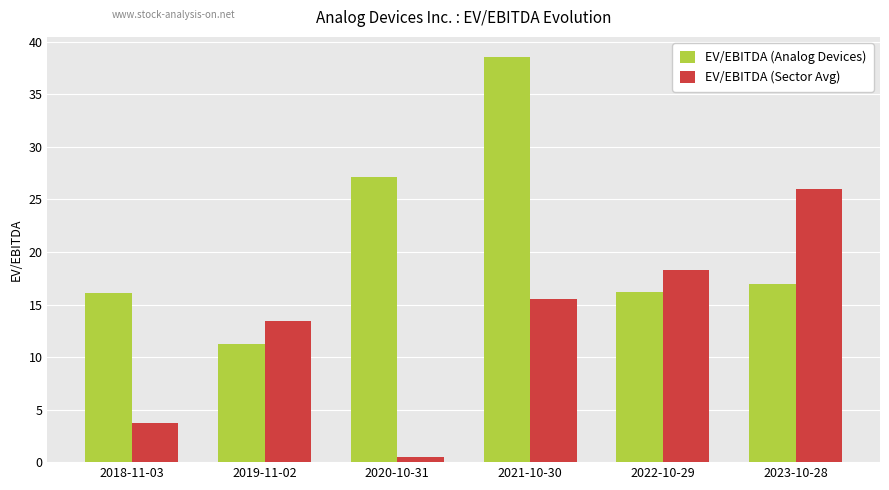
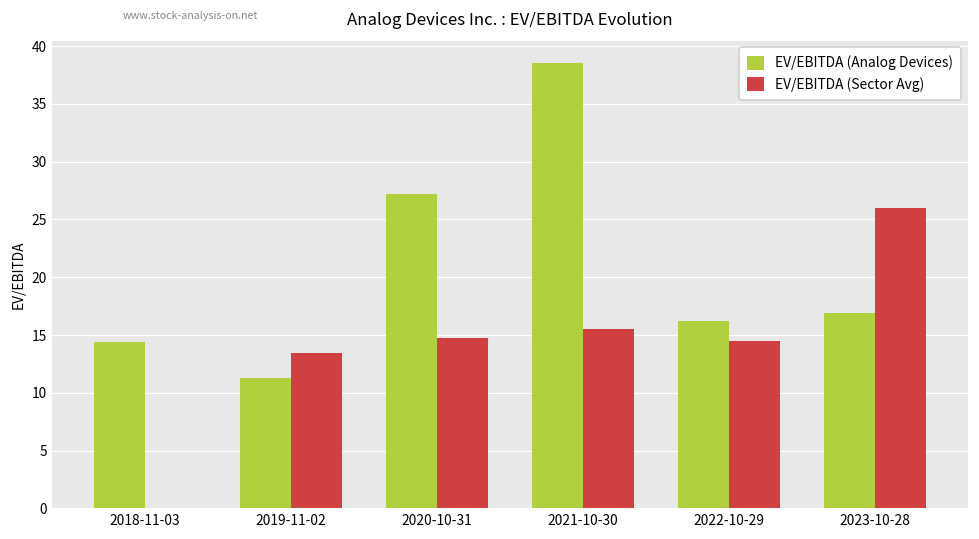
  {
    "EV/EBITDA (Analog Devices)": {
-     "2018-11-03": 16.1,
+     "2018-11-03": 14.4,
      "2019-11-02": 11.2,
      "2020-10-31": 27.2,
      "2021-10-30": 38.6,
      "2022-10-29": 16.2,
      "2023-10-28": 16.9
    },
    "EV/EBITDA (Sector Avg)": {
-     "2018-11-03": 3.7,
+     "2018-11-03": 0.0,
      "2019-11-02": 13.5,
-     "2020-10-31": 0.5,
+     "2020-10-31": 14.8,
      "2021-10-30": 15.5,
-     "2022-10-29": 18.3,
+     "2022-10-29": 14.4,
      "2023-10-28": 26.0
    }
  }
